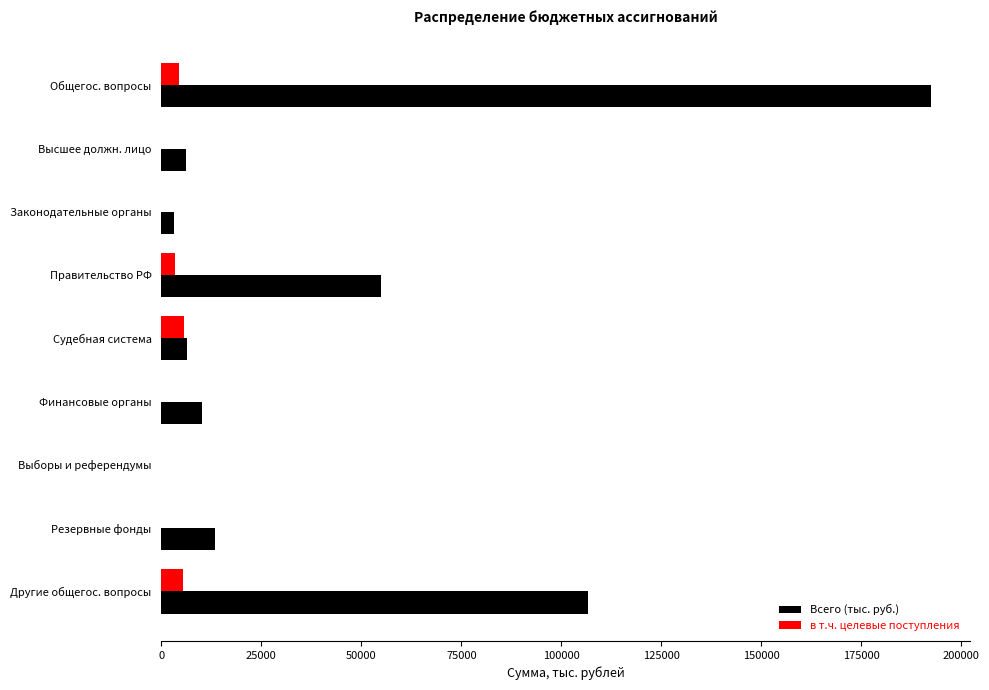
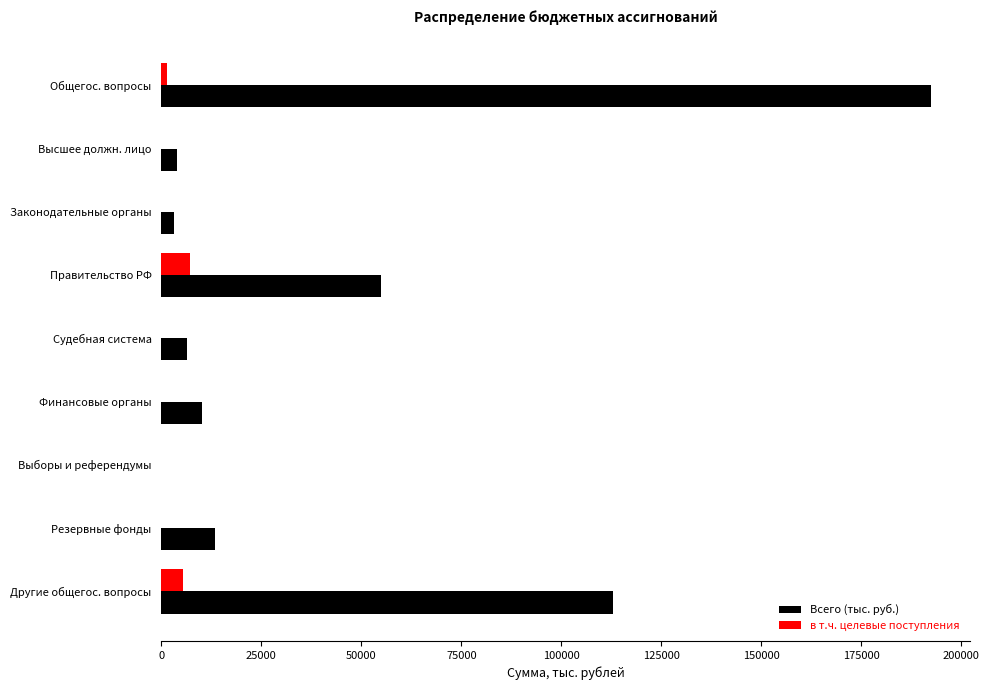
  {
    "Всего (тыс. руб.)": {
      "Общегос. вопросы": 193000,
-     "Высшее должн. лицо": 6000,
+     "Высшее должн. лицо": 4000,
      "Законодательные органы": 3000,
      "Правительство РФ": 55000,
      "Судебная система": 6000,
      "Финансовые органы": 10000,
      "Выборы и референдумы": 0,
      "Резервные фонды": 14000,
-     "Другие общегос. вопросы": 107000
+     "Другие общегос. вопросы": 113000
    },
    "в т.ч. целевые поступления": {
-     "Общегос. вопросы": 4000,
+     "Общегос. вопросы": 1000,
      "Высшее должн. лицо": 0,
      "Законодательные органы": 0,
-     "Правительство РФ": 3000,
-     "Судебная система": 6000,
+     "Правительство РФ": 7000,
+     "Судебная система": 0,
      "Финансовые органы": 0,
      "Выборы и референдумы": 0,
      "Резервные фонды": 0,
      "Другие общегос. вопросы": 5000
    }
  }
